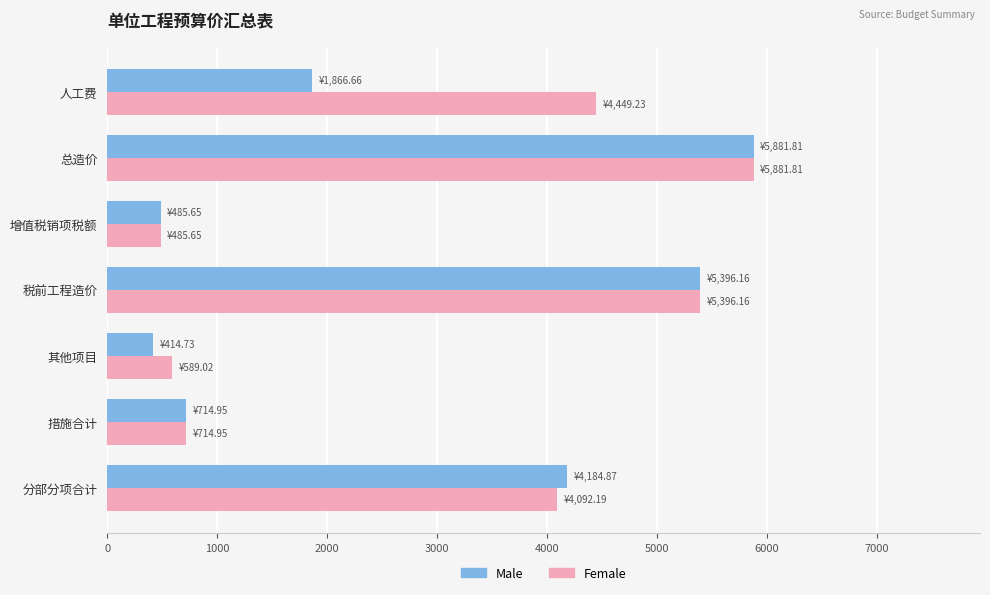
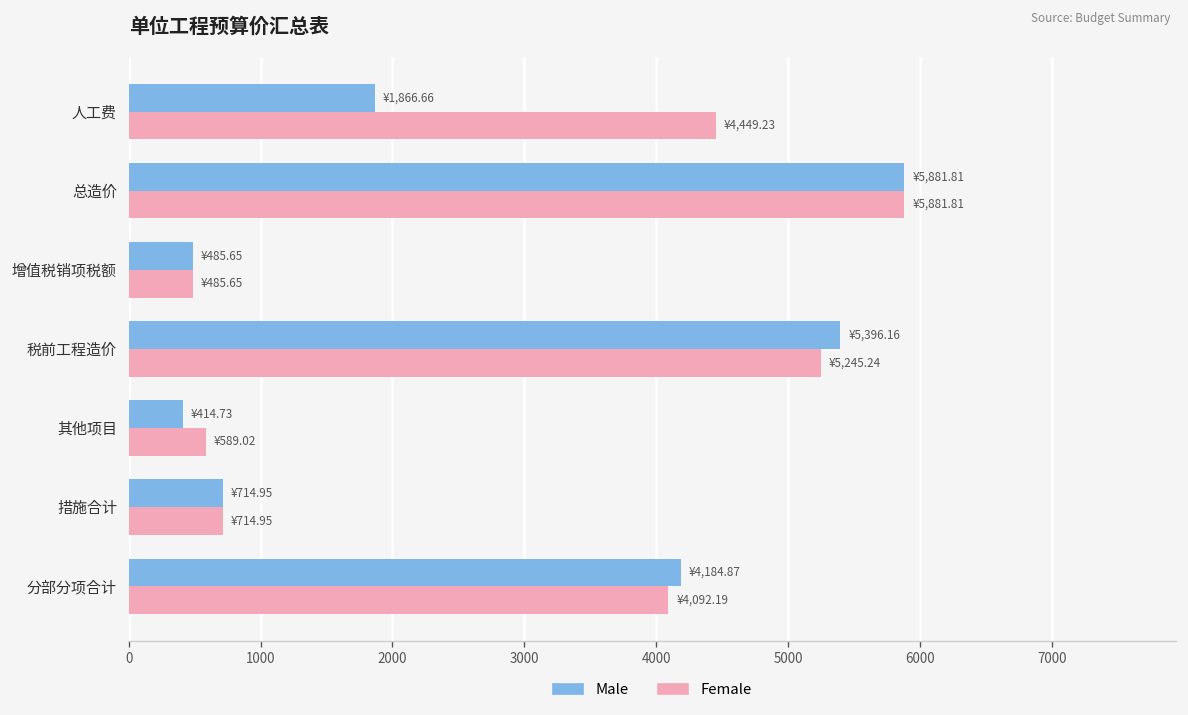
  {
    "Male": {
      "人工费": "¥1,866.66",
      "总造价": "¥5,881.81",
      "增值税销项税额": "¥485.65",
      "税前工程造价": "¥5,396.16",
      "其他项目": "¥414.73",
      "措施合计": "¥714.95",
      "分部分项合计": "¥4,184.87"
    },
    "Female": {
      "人工费": "¥4,449.23",
      "总造价": "¥5,881.81",
      "增值税销项税额": "¥485.65",
-     "税前工程造价": "¥5,396.16",
+     "税前工程造价": "¥5,245.24",
      "其他项目": "¥589.02",
      "措施合计": "¥714.95",
      "分部分项合计": "¥4,092.19"
    }
  }
